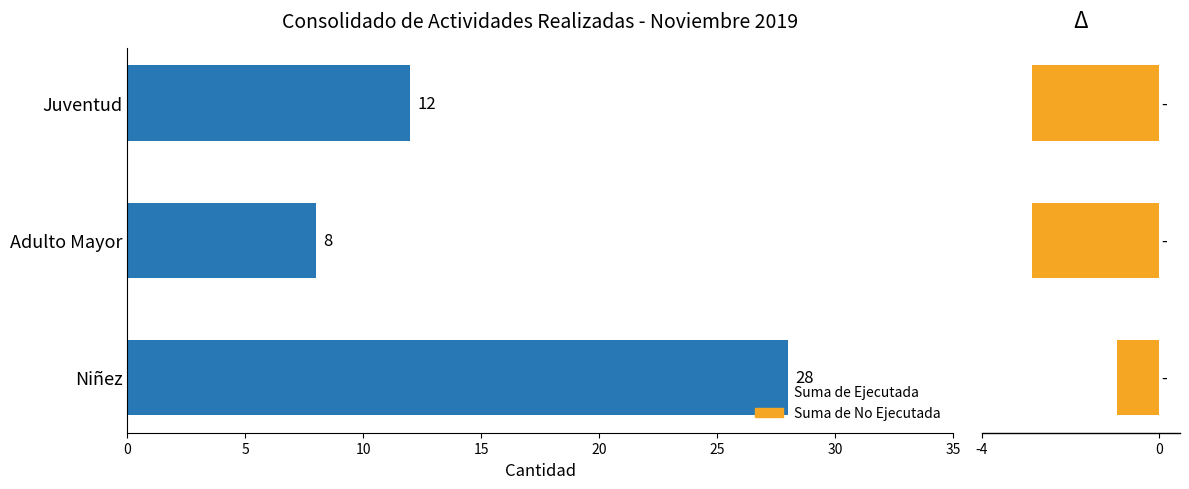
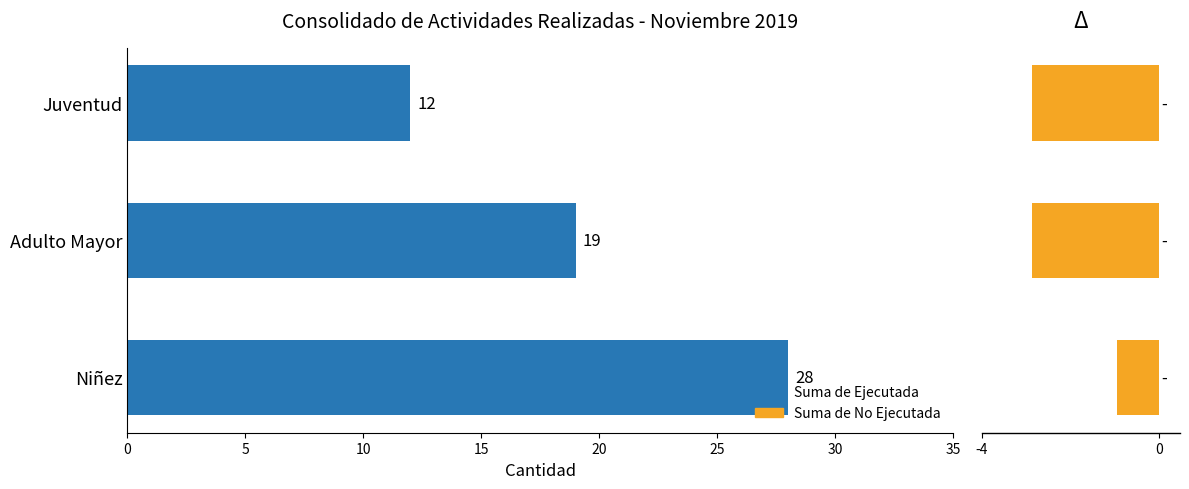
  {
    "Consolidado de Actividades Realizadas - Noviembre 2019": {
      "Juventud": 12,
-     "Adulto Mayor": 8,
+     "Adulto Mayor": 19,
      "Niñez": 28
    }
  }
